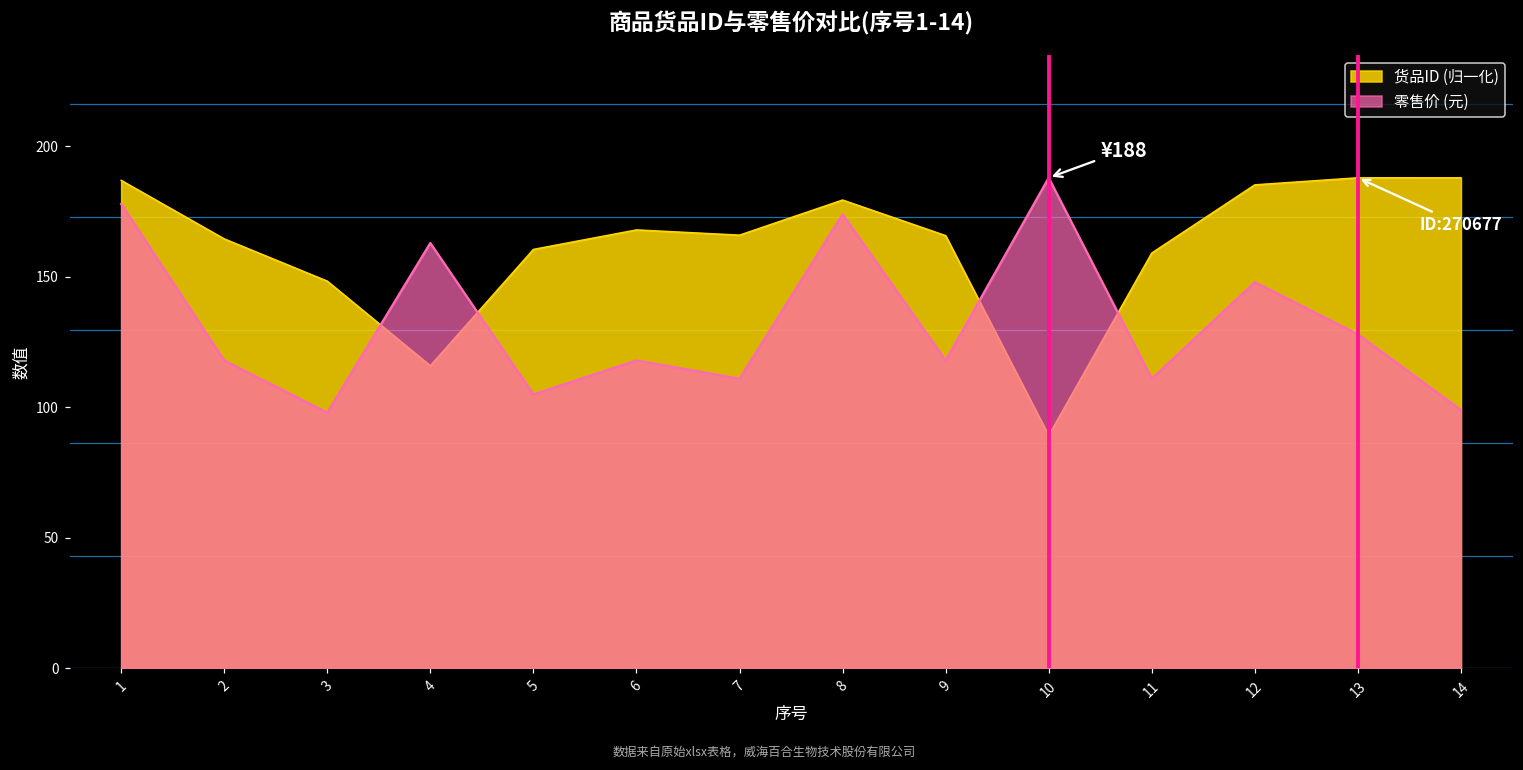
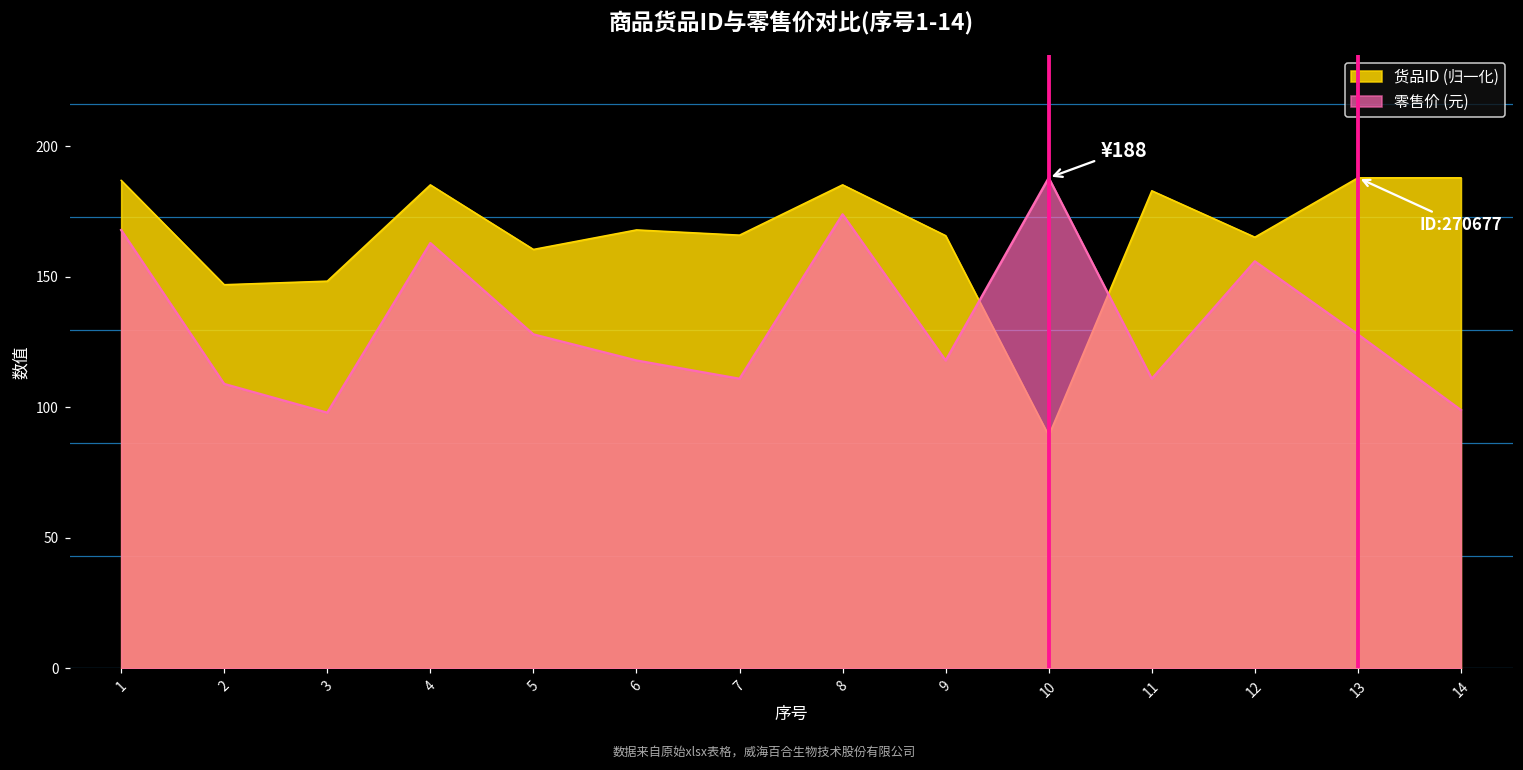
  {
    "货品ID (归一化)": {
      "1": 187,
-     "2": 165,
+     "2": 147,
      "3": 148,
-     "4": 116,
+     "4": 185,
      "5": 161,
      "6": 168,
      "7": 166,
-     "8": 179,
+     "8": 185,
      "9": 166,
      "10": 89,
-     "11": 159,
-     "12": 185,
+     "11": 183,
+     "12": 165,
      "13": 188
    },
    "零售价 (元)": {
-     "1": 178,
-     "2": 118,
+     "1": 168,
+     "2": 109,
      "3": 98,
      "4": 163,
-     "5": 105,
+     "5": 128,
      "6": 118,
      "7": 111,
      "8": 174,
      "9": 118,
      "11": 111,
-     "12": 148,
+     "12": 156,
      "13": 128,
      "14": 99
    }
  }
